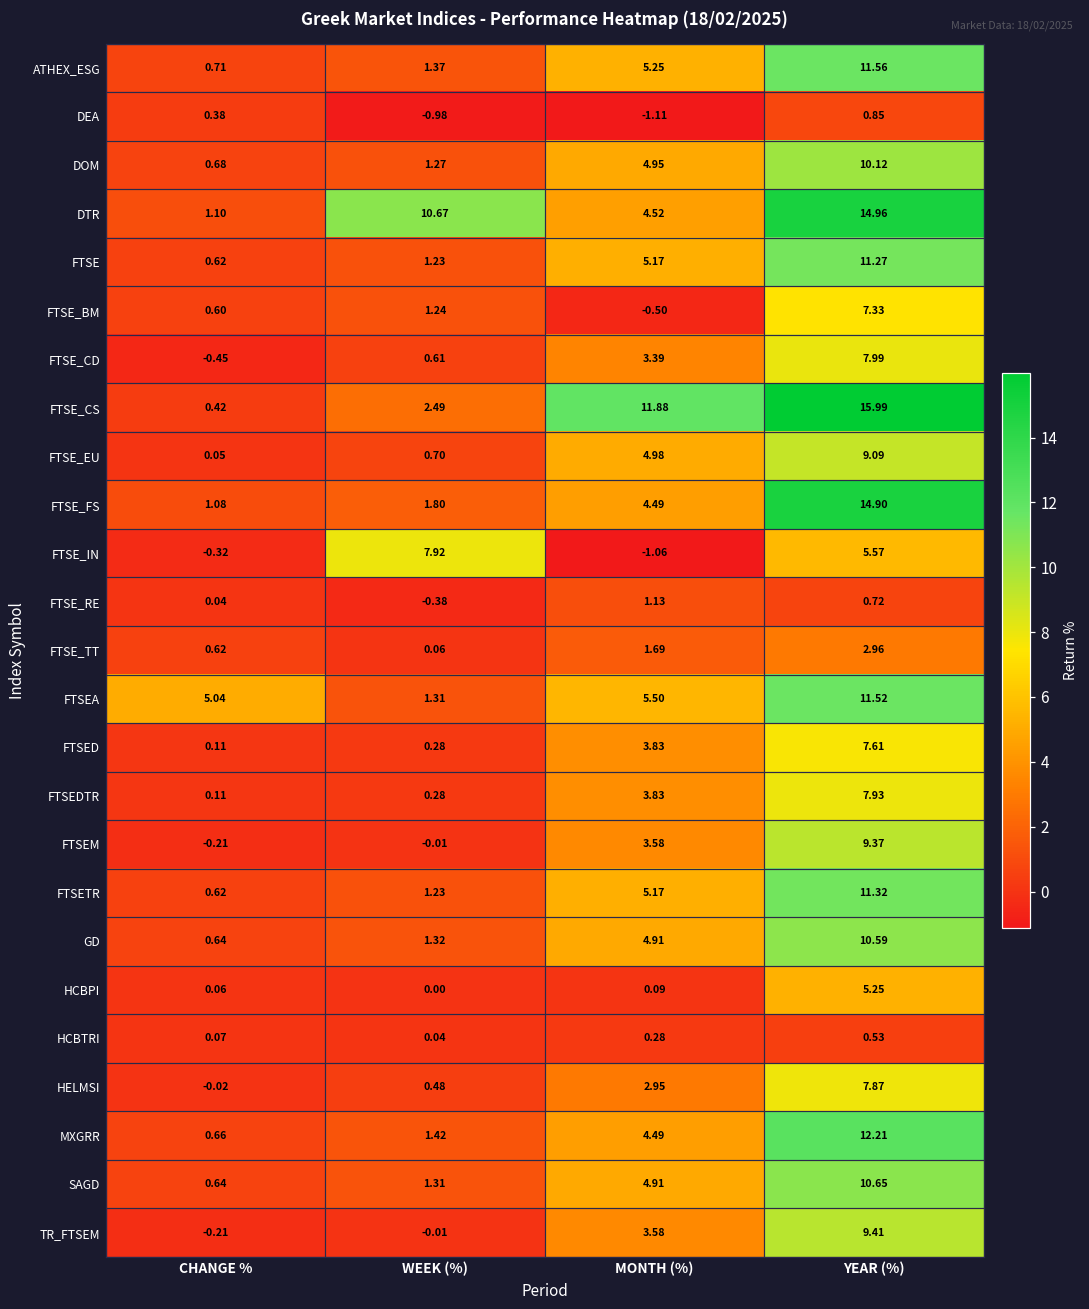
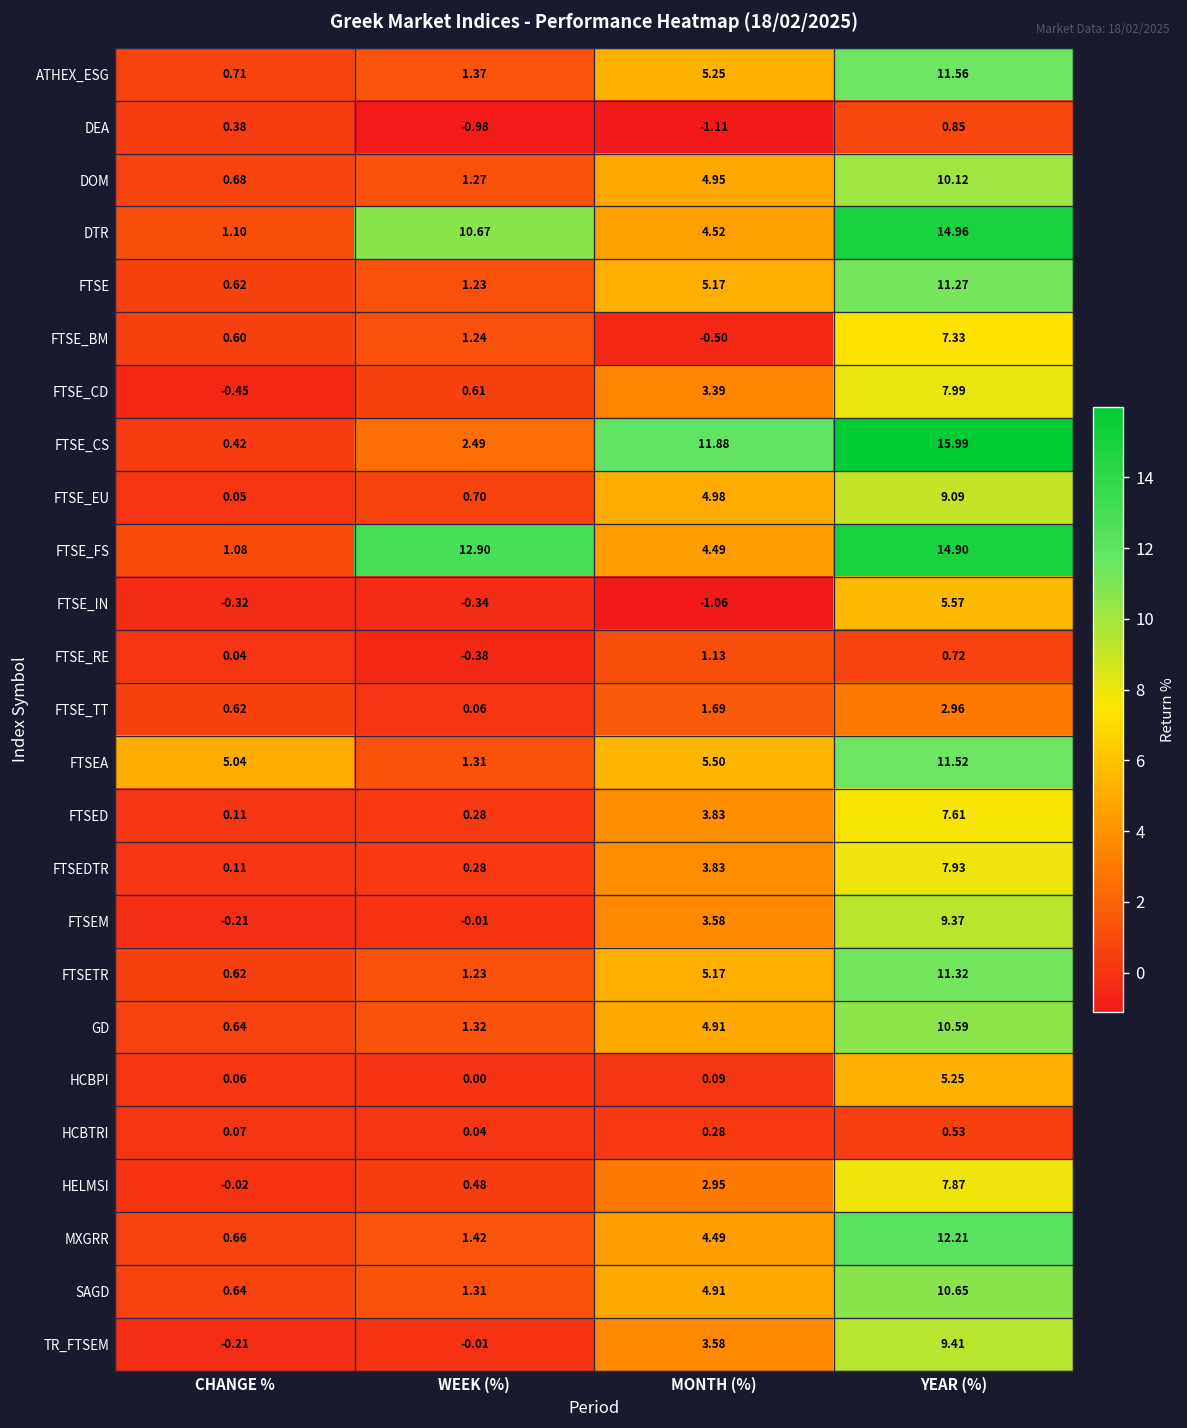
  {
    "ATHEX_ESG": {
      "CHANGE %": 0.71,
      "WEEK (%)": 1.37,
      "MONTH (%)": 5.25,
      "YEAR (%)": 11.56
    },
    "DEA": {
      "CHANGE %": 0.38,
      "WEEK (%)": -0.98,
      "MONTH (%)": -1.11,
      "YEAR (%)": 0.85
    },
    "DOM": {
      "CHANGE %": 0.68,
      "WEEK (%)": 1.27,
      "MONTH (%)": 4.95,
      "YEAR (%)": 10.12
    },
    "DTR": {
      "CHANGE %": 1.10,
      "WEEK (%)": 10.67,
      "MONTH (%)": 4.52,
      "YEAR (%)": 14.96
    },
    "FTSE": {
      "CHANGE %": 0.62,
      "WEEK (%)": 1.23,
      "MONTH (%)": 5.17,
      "YEAR (%)": 11.27
    },
    "FTSE_BM": {
      "CHANGE %": 0.60,
      "WEEK (%)": 1.24,
      "MONTH (%)": -0.50,
      "YEAR (%)": 7.33
    },
    "FTSE_CD": {
      "CHANGE %": -0.45,
      "WEEK (%)": 0.61,
      "MONTH (%)": 3.39,
      "YEAR (%)": 7.99
    },
    "FTSE_CS": {
      "CHANGE %": 0.42,
      "WEEK (%)": 2.49,
      "MONTH (%)": 11.88,
      "YEAR (%)": 15.99
    },
    "FTSE_EU": {
      "CHANGE %": 0.05,
      "WEEK (%)": 0.70,
      "MONTH (%)": 4.98,
      "YEAR (%)": 9.09
    },
    "FTSE_FS": {
      "CHANGE %": 1.08,
-     "WEEK (%)": 1.80,
+     "WEEK (%)": 12.90,
      "MONTH (%)": 4.49,
      "YEAR (%)": 14.90
    },
    "FTSE_IN": {
      "CHANGE %": -0.32,
-     "WEEK (%)": 7.92,
+     "WEEK (%)": -0.34,
      "MONTH (%)": -1.06,
      "YEAR (%)": 5.57
    },
    "FTSE_RE": {
      "CHANGE %": 0.04,
      "WEEK (%)": -0.38,
      "MONTH (%)": 1.13,
      "YEAR (%)": 0.72
    },
    "FTSE_TT": {
      "CHANGE %": 0.62,
      "WEEK (%)": 0.06,
      "MONTH (%)": 1.69,
      "YEAR (%)": 2.96
    },
    "FTSEA": {
      "CHANGE %": 5.04,
      "WEEK (%)": 1.31,
      "MONTH (%)": 5.50,
      "YEAR (%)": 11.52
    },
    "FTSED": {
      "CHANGE %": 0.11,
      "WEEK (%)": 0.28,
      "MONTH (%)": 3.83,
      "YEAR (%)": 7.61
    },
    "FTSEDTR": {
      "CHANGE %": 0.11,
      "WEEK (%)": 0.28,
      "MONTH (%)": 3.83,
      "YEAR (%)": 7.93
    },
    "FTSEM": {
      "CHANGE %": -0.21,
      "WEEK (%)": -0.01,
      "MONTH (%)": 3.58,
      "YEAR (%)": 9.37
    },
    "FTSETR": {
      "CHANGE %": 0.62,
      "WEEK (%)": 1.23,
      "MONTH (%)": 5.17,
      "YEAR (%)": 11.32
    },
    "GD": {
      "CHANGE %": 0.64,
      "WEEK (%)": 1.32,
      "MONTH (%)": 4.91,
      "YEAR (%)": 10.59
    },
    "HCBPI": {
      "CHANGE %": 0.06,
      "WEEK (%)": 0.00,
      "MONTH (%)": 0.09,
      "YEAR (%)": 5.25
    },
    "HCBTRI": {
      "CHANGE %": 0.07,
      "WEEK (%)": 0.04,
      "MONTH (%)": 0.28,
      "YEAR (%)": 0.53
    },
    "HELMSI": {
      "CHANGE %": -0.02,
      "WEEK (%)": 0.48,
      "MONTH (%)": 2.95,
      "YEAR (%)": 7.87
    },
    "MXGRR": {
      "CHANGE %": 0.66,
      "WEEK (%)": 1.42,
      "MONTH (%)": 4.49,
      "YEAR (%)": 12.21
    },
    "SAGD": {
      "CHANGE %": 0.64,
      "WEEK (%)": 1.31,
      "MONTH (%)": 4.91,
      "YEAR (%)": 10.65
    },
    "TR_FTSEM": {
      "CHANGE %": -0.21,
      "WEEK (%)": -0.01,
      "MONTH (%)": 3.58,
      "YEAR (%)": 9.41
    }
  }
